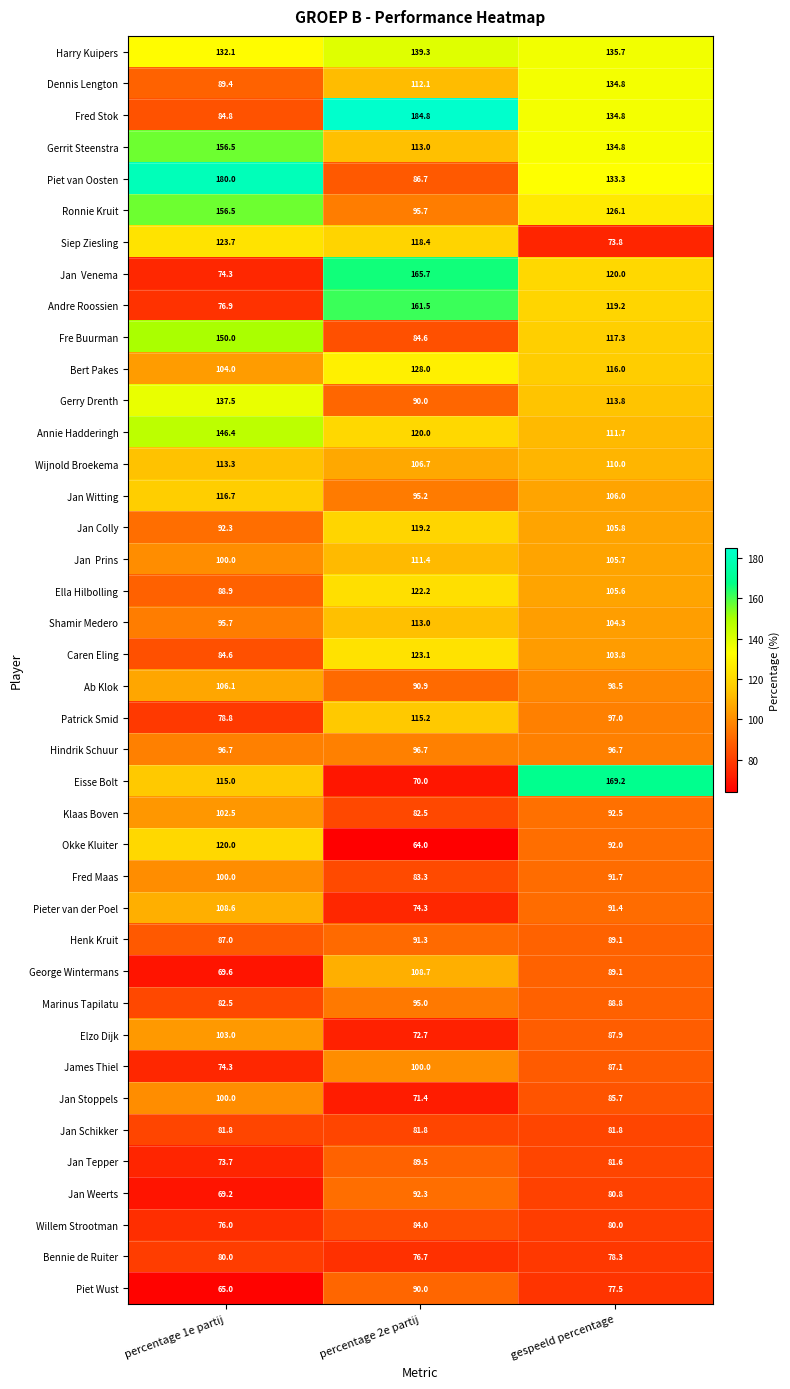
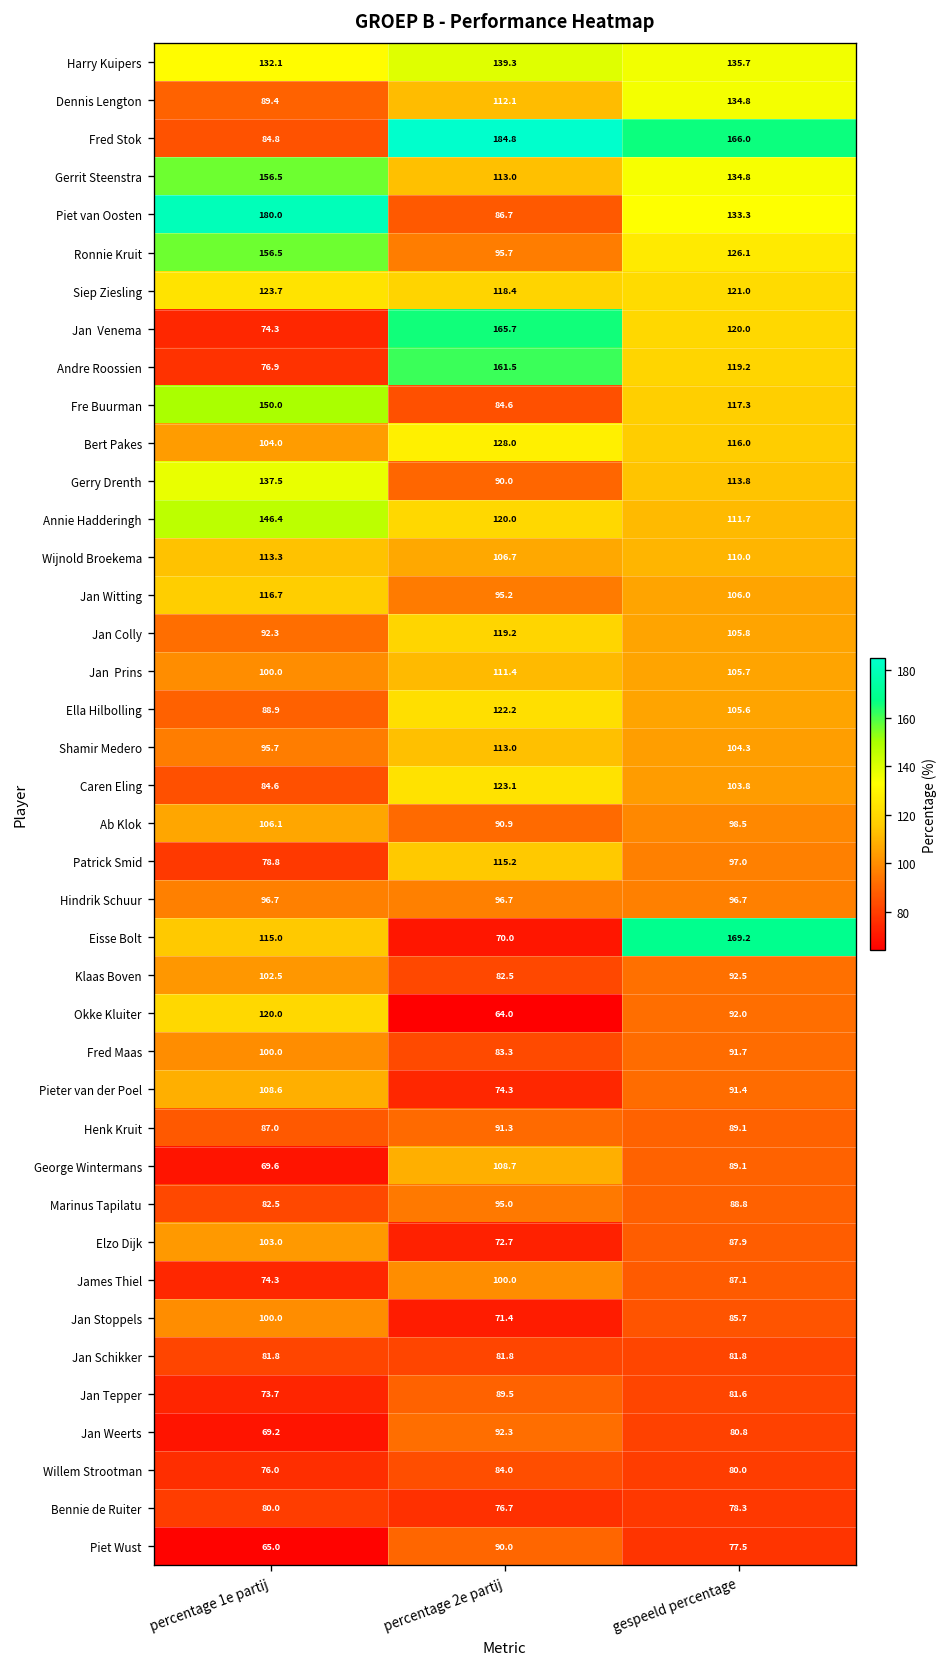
  {
    "Harry Kuipers": {
      "percentage 1e partij": 132.1,
      "percentage 2e partij": 139.3,
      "gespeeld percentage": 135.7
    },
    "Dennis Lengton": {
      "percentage 1e partij": 89.4,
      "percentage 2e partij": 112.1,
      "gespeeld percentage": 134.8
    },
    "Fred Stok": {
      "percentage 1e partij": 84.8,
      "percentage 2e partij": 184.8,
-     "gespeeld percentage": 134.8
+     "gespeeld percentage": 166.0
    },
    "Gerrit Steenstra": {
      "percentage 1e partij": 156.5,
      "percentage 2e partij": 113.0,
      "gespeeld percentage": 134.8
    },
    "Piet van Oosten": {
      "percentage 1e partij": 180.0,
      "percentage 2e partij": 86.7,
      "gespeeld percentage": 133.3
    },
    "Ronnie Kruit": {
      "percentage 1e partij": 156.5,
      "percentage 2e partij": 95.7,
      "gespeeld percentage": 126.1
    },
    "Siep Ziesling": {
      "percentage 1e partij": 123.7,
      "percentage 2e partij": 118.4,
-     "gespeeld percentage": 73.8
+     "gespeeld percentage": 121.0
    },
    "Jan Venema": {
      "percentage 1e partij": 74.3,
      "percentage 2e partij": 165.7,
      "gespeeld percentage": 120.0
    },
    "Andre Roossien": {
      "percentage 1e partij": 76.9,
      "percentage 2e partij": 161.5,
      "gespeeld percentage": 119.2
    },
    "Fre Buurman": {
      "percentage 1e partij": 150.0,
      "percentage 2e partij": 84.6,
      "gespeeld percentage": 117.3
    },
    "Bert Pakes": {
      "percentage 1e partij": 104.0,
      "percentage 2e partij": 128.0,
      "gespeeld percentage": 116.0
    },
    "Gerry Drenth": {
      "percentage 1e partij": 137.5,
      "percentage 2e partij": 90.0,
      "gespeeld percentage": 113.8
    },
    "Annie Hadderingh": {
      "percentage 1e partij": 146.4,
      "percentage 2e partij": 120.0,
      "gespeeld percentage": 111.7
    },
    "Wijnold Broekema": {
      "percentage 1e partij": 113.3,
      "percentage 2e partij": 106.7,
      "gespeeld percentage": 110.0
    },
    "Jan Witting": {
      "percentage 1e partij": 116.7,
      "percentage 2e partij": 95.2,
      "gespeeld percentage": 106.0
    },
    "Jan Colly": {
      "percentage 1e partij": 92.3,
      "percentage 2e partij": 119.2,
      "gespeeld percentage": 105.8
    },
    "Jan Prins": {
      "percentage 1e partij": 100.0,
      "percentage 2e partij": 111.4,
      "gespeeld percentage": 105.7
    },
    "Ella Hilbolling": {
      "percentage 1e partij": 88.9,
      "percentage 2e partij": 122.2,
      "gespeeld percentage": 105.6
    },
    "Shamir Medero": {
      "percentage 1e partij": 95.7,
      "percentage 2e partij": 113.0,
      "gespeeld percentage": 104.3
    },
    "Caren Eling": {
      "percentage 1e partij": 84.6,
      "percentage 2e partij": 123.1,
      "gespeeld percentage": 103.8
    },
    "Ab Klok": {
      "percentage 1e partij": 106.1,
      "percentage 2e partij": 90.9,
      "gespeeld percentage": 98.5
    },
    "Patrick Smid": {
      "percentage 1e partij": 78.8,
      "percentage 2e partij": 115.2,
      "gespeeld percentage": 97.0
    },
    "Hindrik Schuur": {
      "percentage 1e partij": 96.7,
      "percentage 2e partij": 96.7,
      "gespeeld percentage": 96.7
    },
    "Eisse Bolt": {
      "percentage 1e partij": 115.0,
      "percentage 2e partij": 70.0,
      "gespeeld percentage": 169.2
    },
    "Klaas Boven": {
      "percentage 1e partij": 102.5,
      "percentage 2e partij": 82.5,
      "gespeeld percentage": 92.5
    },
    "Okke Kluiter": {
      "percentage 1e partij": 120.0,
      "percentage 2e partij": 64.0,
      "gespeeld percentage": 92.0
    },
    "Fred Maas": {
      "percentage 1e partij": 100.0,
      "percentage 2e partij": 83.3,
      "gespeeld percentage": 91.7
    },
    "Pieter van der Poel": {
      "percentage 1e partij": 108.6,
      "percentage 2e partij": 74.3,
      "gespeeld percentage": 91.4
    },
    "Henk Kruit": {
      "percentage 1e partij": 87.0,
      "percentage 2e partij": 91.3,
      "gespeeld percentage": 89.1
    },
    "George Wintermans": {
      "percentage 1e partij": 69.6,
      "percentage 2e partij": 108.7,
      "gespeeld percentage": 89.1
    },
    "Marinus Tapilatu": {
      "percentage 1e partij": 82.5,
      "percentage 2e partij": 95.0,
      "gespeeld percentage": 88.8
    },
    "Elzo Dijk": {
      "percentage 1e partij": 103.0,
      "percentage 2e partij": 72.7,
      "gespeeld percentage": 87.9
    },
    "James Thiel": {
      "percentage 1e partij": 74.3,
      "percentage 2e partij": 100.0,
      "gespeeld percentage": 87.1
    },
    "Jan Stoppels": {
      "percentage 1e partij": 100.0,
      "percentage 2e partij": 71.4,
      "gespeeld percentage": 85.7
    },
    "Jan Schikker": {
      "percentage 1e partij": 81.8,
      "percentage 2e partij": 81.8,
      "gespeeld percentage": 81.8
    },
    "Jan Tepper": {
      "percentage 1e partij": 73.7,
      "percentage 2e partij": 89.5,
      "gespeeld percentage": 81.6
    },
    "Jan Weerts": {
      "percentage 1e partij": 69.2,
      "percentage 2e partij": 92.3,
      "gespeeld percentage": 80.8
    },
    "Willem Strootman": {
      "percentage 1e partij": 76.0,
      "percentage 2e partij": 84.0,
      "gespeeld percentage": 80.0
    },
    "Bennie de Ruiter": {
      "percentage 1e partij": 80.0,
      "percentage 2e partij": 76.7,
      "gespeeld percentage": 78.3
    },
    "Piet Wust": {
      "percentage 1e partij": 65.0,
      "percentage 2e partij": 90.0,
      "gespeeld percentage": 77.5
    }
  }
